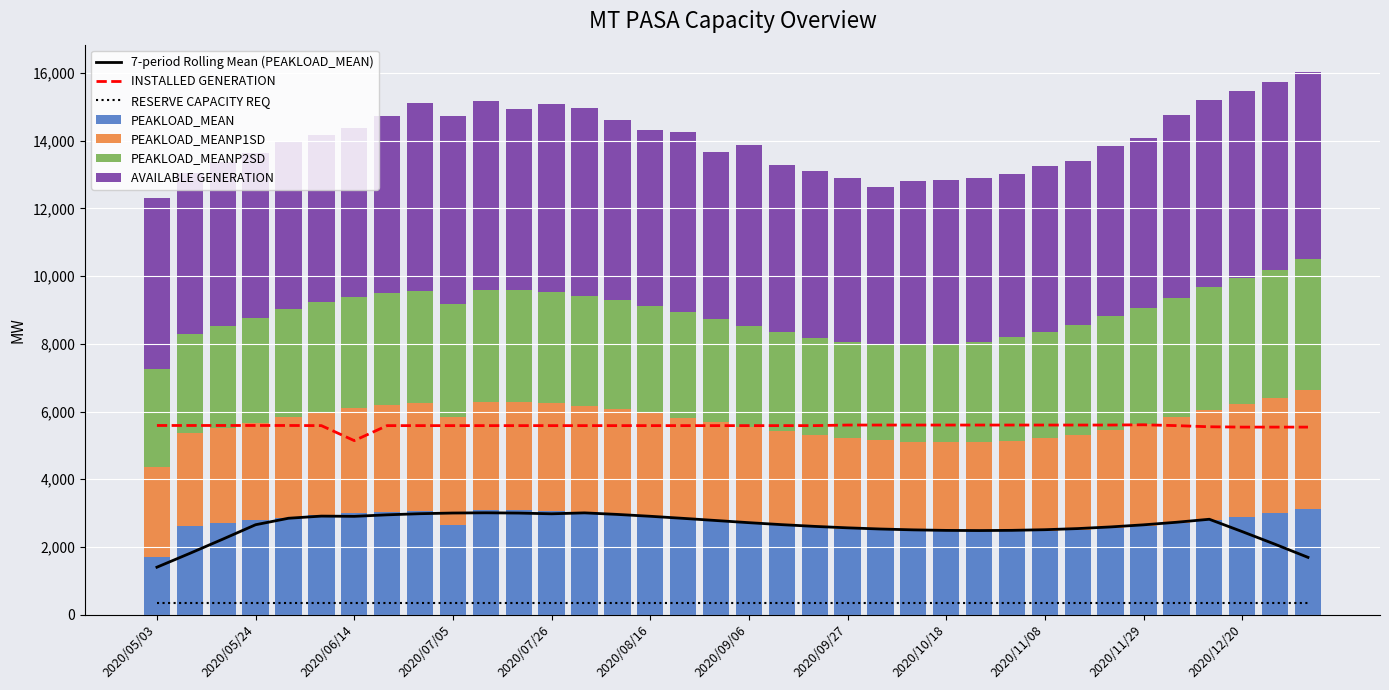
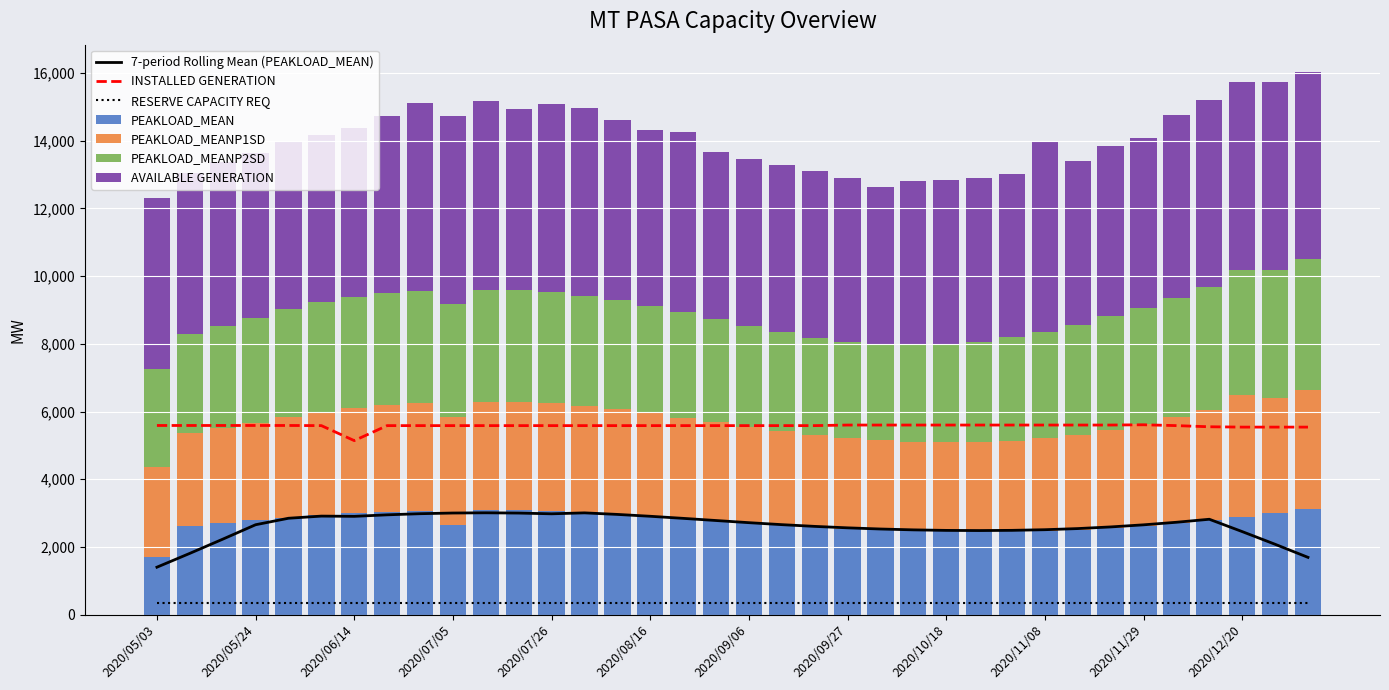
  {
    "PEAKLOAD_MEAN": {
      "2020/05/03": "1,700",
      "2020/05/24": "2,800",
      "2020/06/14": "3,000",
      "2020/07/05": "2,700",
      "2020/07/26": "3,100",
      "2020/08/16": "2,900",
      "2020/09/06": "2,700",
      "2020/09/27": "2,500",
      "2020/10/18": "2,500",
      "2020/11/08": "2,500",
      "2020/11/29": "2,600",
      "2020/12/20": "2,900"
    },
    "INSTALLED GENERATION": {
      "2020/05/03": "5,600",
      "2020/05/24": "5,600",
      "2020/06/14": "5,100",
      "2020/07/05": "5,600",
      "2020/07/26": "5,600",
      "2020/08/16": "5,600",
      "2020/09/06": "5,600",
      "2020/09/27": "5,600",
      "2020/10/18": "5,600",
      "2020/11/08": "5,600",
      "2020/11/29": "5,600",
      "2020/12/20": "5,500"
    },
    "PEAKLOAD_MEANP1SD": {
      "2020/05/03": "2,700",
      "2020/05/24": "2,900",
      "2020/06/14": "3,100",
      "2020/07/05": "3,200",
      "2020/07/26": "3,200",
      "2020/08/16": "3,000",
      "2020/09/06": "2,800",
      "2020/09/27": "2,700",
      "2020/10/18": "2,600",
      "2020/11/08": "2,700",
      "2020/11/29": "3,000",
-     "2020/12/20": "3,300"
+     "2020/12/20": "3,600"
    },
    "PEAKLOAD_MEANP2SD": {
      "2020/05/03": "2,900",
      "2020/05/24": "3,100",
      "2020/06/14": "3,300",
      "2020/07/05": "3,300",
      "2020/07/26": "3,300",
      "2020/08/16": "3,200",
      "2020/09/06": "3,000",
      "2020/09/27": "2,800",
      "2020/10/18": "2,900",
      "2020/11/08": "3,200",
      "2020/11/29": "3,400",
      "2020/12/20": "3,700"
    },
    "AVAILABLE GENERATION": {
      "2020/05/03": "5,000",
      "2020/07/05": "5,600",
      "2020/07/26": "5,600",
      "2020/08/16": "5,200",
-     "2020/09/06": "5,400",
+     "2020/09/06": "4,900",
      "2020/09/27": "4,800",
      "2020/10/18": "4,800",
-     "2020/11/08": "4,900",
+     "2020/11/08": "5,600",
      "2020/11/29": "5,000",
      "2020/12/20": "5,500"
    }
  }
